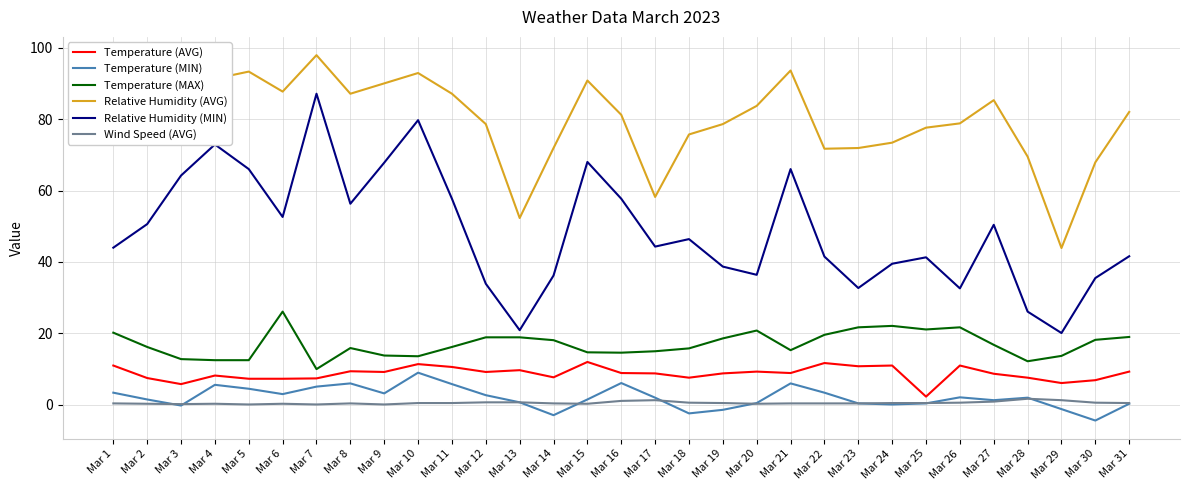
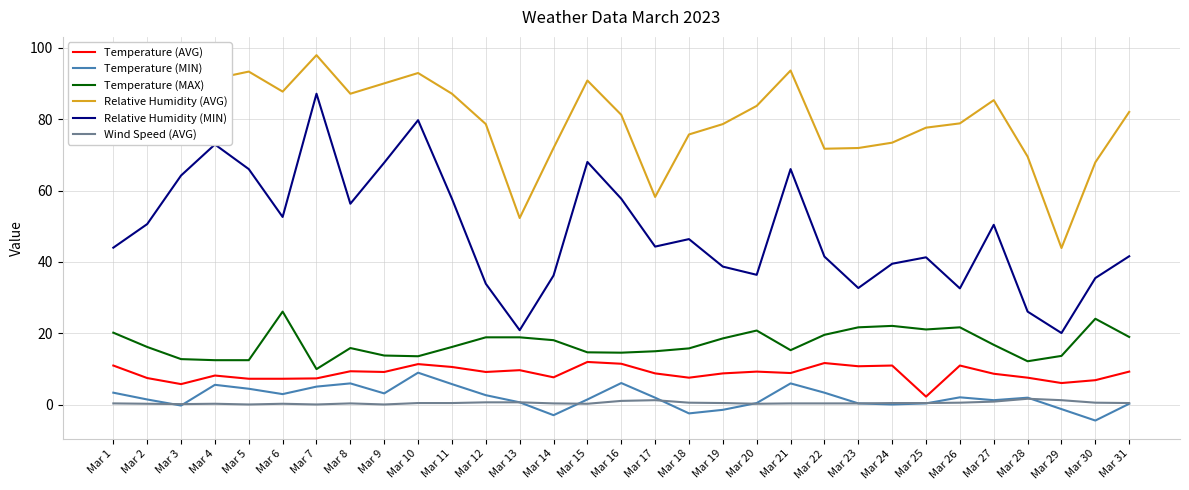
  {
    "Temperature (AVG)": {
      "Mar 1": 11,
      "Mar 2": 8,
      "Mar 3": 6,
      "Mar 4": 8,
      "Mar 5": 7,
      "Mar 6": 7,
      "Mar 7": 7,
      "Mar 8": 9,
      "Mar 9": 9,
      "Mar 10": 11,
      "Mar 11": 11,
      "Mar 12": 9,
      "Mar 13": 10,
      "Mar 14": 8,
      "Mar 15": 12,
-     "Mar 16": 9,
+     "Mar 16": 12,
      "Mar 17": 9,
      "Mar 18": 8,
      "Mar 19": 9,
      "Mar 20": 9,
      "Mar 21": 9,
      "Mar 22": 12,
      "Mar 23": 11,
      "Mar 24": 11,
      "Mar 25": 2,
      "Mar 26": 11,
      "Mar 27": 9,
      "Mar 28": 8,
      "Mar 29": 6,
      "Mar 30": 7,
      "Mar 31": 9
    },
    "Temperature (MAX)": {
      "Mar 1": 20,
      "Mar 2": 16,
      "Mar 3": 13,
      "Mar 4": 13,
      "Mar 5": 13,
      "Mar 6": 26,
      "Mar 7": 10,
      "Mar 8": 16,
      "Mar 9": 14,
      "Mar 10": 14,
      "Mar 11": 16,
      "Mar 12": 19,
      "Mar 13": 19,
      "Mar 14": 18,
      "Mar 15": 15,
      "Mar 16": 15,
      "Mar 17": 15,
      "Mar 18": 16,
      "Mar 19": 19,
      "Mar 20": 21,
      "Mar 21": 15,
      "Mar 22": 20,
      "Mar 23": 22,
      "Mar 24": 22,
      "Mar 25": 21,
      "Mar 26": 22,
      "Mar 27": 17,
      "Mar 28": 12,
      "Mar 29": 14,
-     "Mar 30": 18,
+     "Mar 30": 24,
      "Mar 31": 19
    },
    "Relative Humidity (AVG)": {
      "Mar 5": 93,
      "Mar 6": 88,
      "Mar 7": 98,
      "Mar 8": 87,
      "Mar 9": 90,
      "Mar 10": 93,
      "Mar 11": 87,
      "Mar 12": 79,
      "Mar 13": 52,
      "Mar 14": 72,
      "Mar 15": 91,
      "Mar 16": 81,
      "Mar 17": 58,
      "Mar 18": 76,
      "Mar 19": 79,
      "Mar 20": 84,
      "Mar 21": 94,
      "Mar 22": 72,
      "Mar 23": 72,
      "Mar 24": 73,
      "Mar 25": 78,
      "Mar 26": 79,
      "Mar 27": 85,
      "Mar 28": 70,
      "Mar 29": 44,
      "Mar 30": 68,
      "Mar 31": 82
    },
    "Relative Humidity (MIN)": {
      "Mar 1": 44,
      "Mar 2": 51,
      "Mar 3": 64,
      "Mar 5": 66,
      "Mar 6": 53,
      "Mar 7": 87,
      "Mar 8": 56,
      "Mar 9": 68,
      "Mar 10": 80,
      "Mar 11": 58,
      "Mar 12": 34,
      "Mar 13": 21,
      "Mar 14": 36,
      "Mar 15": 68,
      "Mar 16": 58,
      "Mar 17": 44,
      "Mar 18": 46,
      "Mar 19": 39,
      "Mar 20": 36,
      "Mar 21": 66,
      "Mar 22": 42,
      "Mar 23": 33,
      "Mar 24": 40,
      "Mar 25": 41,
      "Mar 26": 33,
      "Mar 27": 50,
      "Mar 28": 26,
      "Mar 29": 20,
      "Mar 30": 36,
      "Mar 31": 42
    }
  }
